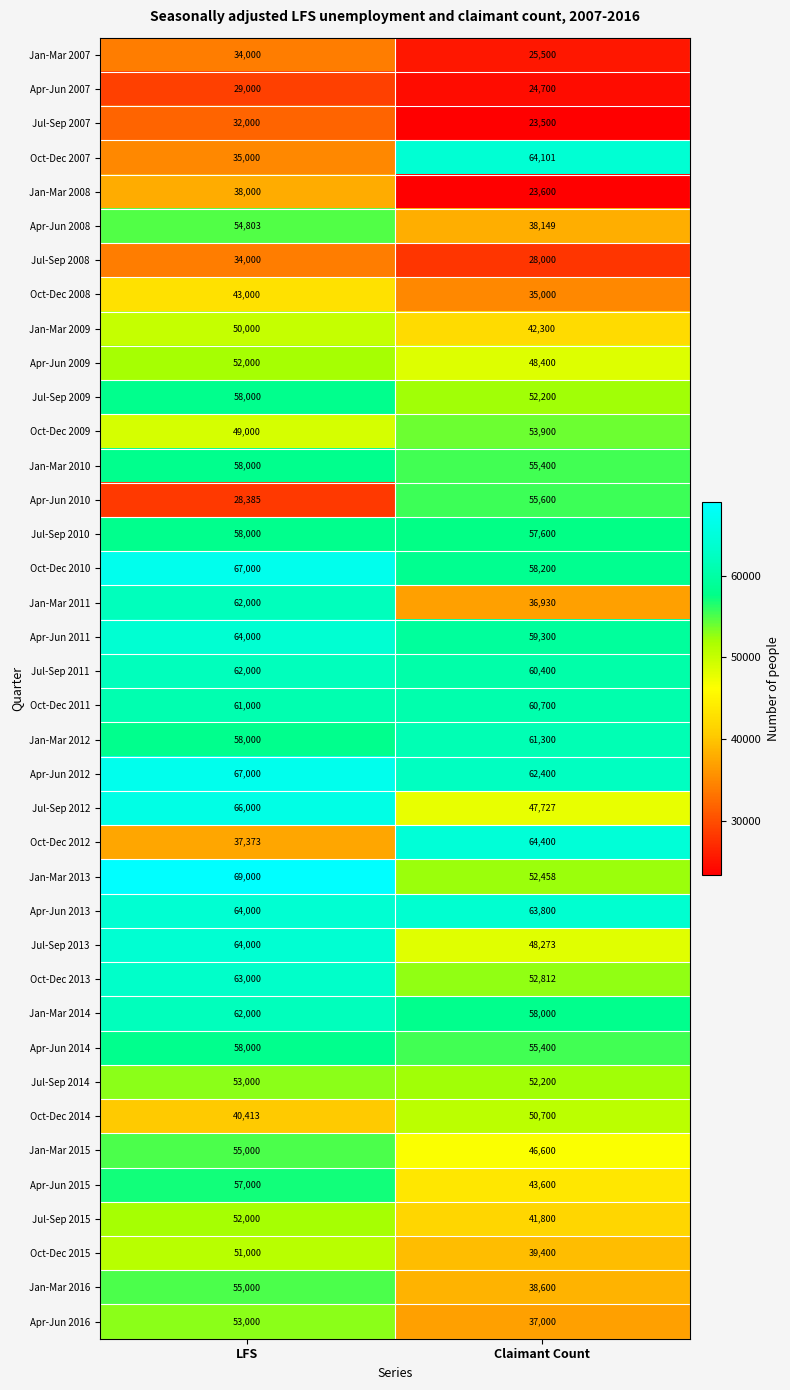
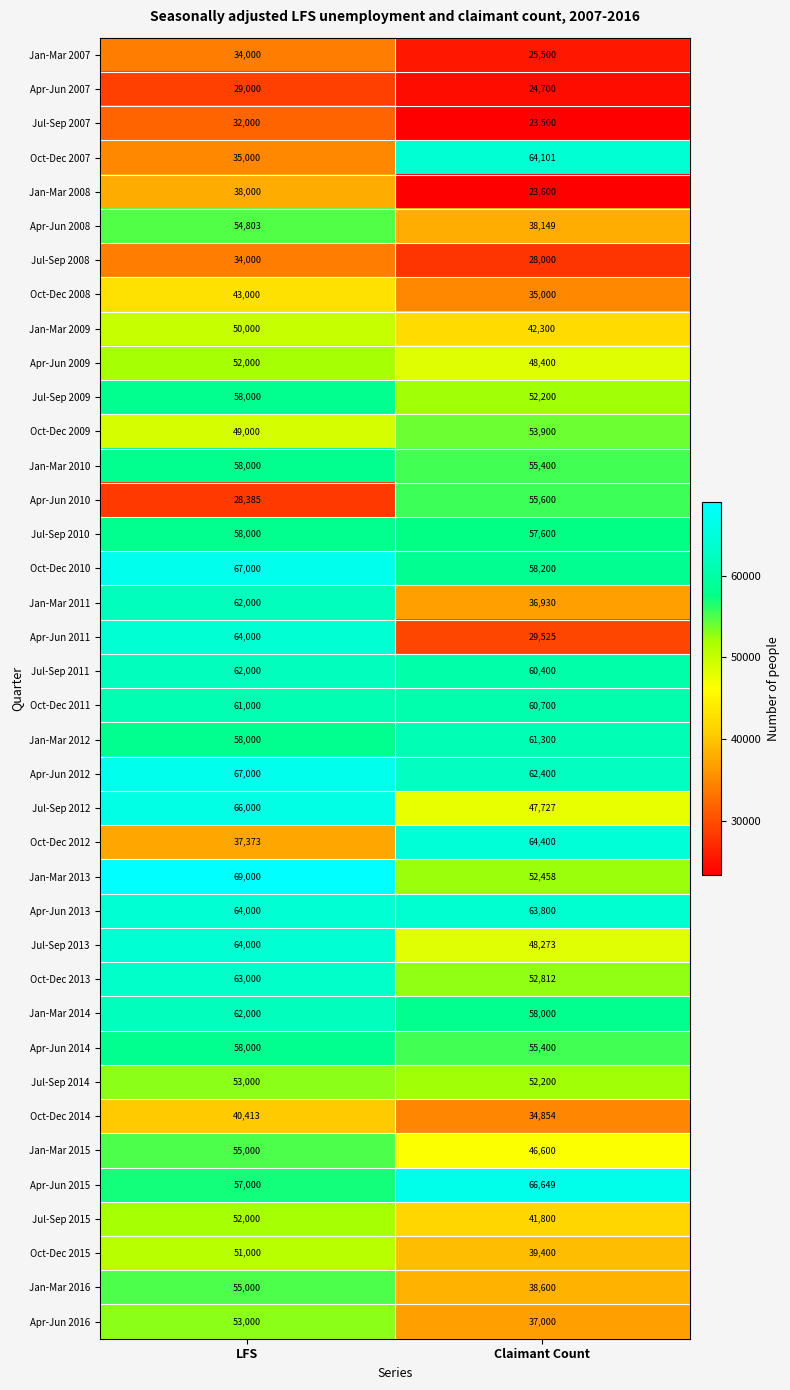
  {
    "Jan-Mar 2007": {
      "LFS": "34,000",
      "Claimant Count": "25,500"
    },
    "Apr-Jun 2007": {
      "LFS": "29,000",
      "Claimant Count": "24,700"
    },
    "Jul-Sep 2007": {
      "LFS": "32,000",
      "Claimant Count": "23,500"
    },
    "Oct-Dec 2007": {
      "LFS": "35,000",
      "Claimant Count": "64,101"
    },
    "Jan-Mar 2008": {
      "LFS": "38,000",
      "Claimant Count": "23,600"
    },
    "Apr-Jun 2008": {
      "LFS": "54,803",
      "Claimant Count": "38,149"
    },
    "Jul-Sep 2008": {
      "LFS": "34,000",
      "Claimant Count": "28,000"
    },
    "Oct-Dec 2008": {
      "LFS": "43,000",
      "Claimant Count": "35,000"
    },
    "Jan-Mar 2009": {
      "LFS": "50,000",
      "Claimant Count": "42,300"
    },
    "Apr-Jun 2009": {
      "LFS": "52,000",
      "Claimant Count": "48,400"
    },
    "Jul-Sep 2009": {
      "LFS": "58,000",
      "Claimant Count": "52,200"
    },
    "Oct-Dec 2009": {
      "LFS": "49,000",
      "Claimant Count": "53,900"
    },
    "Jan-Mar 2010": {
      "LFS": "58,000",
      "Claimant Count": "55,400"
    },
    "Apr-Jun 2010": {
      "LFS": "28,385",
      "Claimant Count": "55,600"
    },
    "Jul-Sep 2010": {
      "LFS": "58,000",
      "Claimant Count": "57,600"
    },
    "Oct-Dec 2010": {
      "LFS": "67,000",
      "Claimant Count": "58,200"
    },
    "Jan-Mar 2011": {
      "LFS": "62,000",
      "Claimant Count": "36,930"
    },
    "Apr-Jun 2011": {
      "LFS": "64,000",
-     "Claimant Count": "59,300"
+     "Claimant Count": "29,525"
    },
    "Jul-Sep 2011": {
      "LFS": "62,000",
      "Claimant Count": "60,400"
    },
    "Oct-Dec 2011": {
      "LFS": "61,000",
      "Claimant Count": "60,700"
    },
    "Jan-Mar 2012": {
      "LFS": "58,000",
      "Claimant Count": "61,300"
    },
    "Apr-Jun 2012": {
      "LFS": "67,000",
      "Claimant Count": "62,400"
    },
    "Jul-Sep 2012": {
      "LFS": "66,000",
      "Claimant Count": "47,727"
    },
    "Oct-Dec 2012": {
      "LFS": "37,373",
      "Claimant Count": "64,400"
    },
    "Jan-Mar 2013": {
      "LFS": "69,000",
      "Claimant Count": "52,458"
    },
    "Apr-Jun 2013": {
      "LFS": "64,000",
      "Claimant Count": "63,800"
    },
    "Jul-Sep 2013": {
      "LFS": "64,000",
      "Claimant Count": "48,273"
    },
    "Oct-Dec 2013": {
      "LFS": "63,000",
      "Claimant Count": "52,812"
    },
    "Jan-Mar 2014": {
      "LFS": "62,000",
      "Claimant Count": "58,000"
    },
    "Apr-Jun 2014": {
      "LFS": "58,000",
      "Claimant Count": "55,400"
    },
    "Jul-Sep 2014": {
      "LFS": "53,000",
      "Claimant Count": "52,200"
    },
    "Oct-Dec 2014": {
      "LFS": "40,413",
-     "Claimant Count": "50,700"
+     "Claimant Count": "34,854"
    },
    "Jan-Mar 2015": {
      "LFS": "55,000",
      "Claimant Count": "46,600"
    },
    "Apr-Jun 2015": {
      "LFS": "57,000",
-     "Claimant Count": "43,600"
+     "Claimant Count": "66,649"
    },
    "Jul-Sep 2015": {
      "LFS": "52,000",
      "Claimant Count": "41,800"
    },
    "Oct-Dec 2015": {
      "LFS": "51,000",
      "Claimant Count": "39,400"
    },
    "Jan-Mar 2016": {
      "LFS": "55,000",
      "Claimant Count": "38,600"
    },
    "Apr-Jun 2016": {
      "LFS": "53,000",
      "Claimant Count": "37,000"
    }
  }
